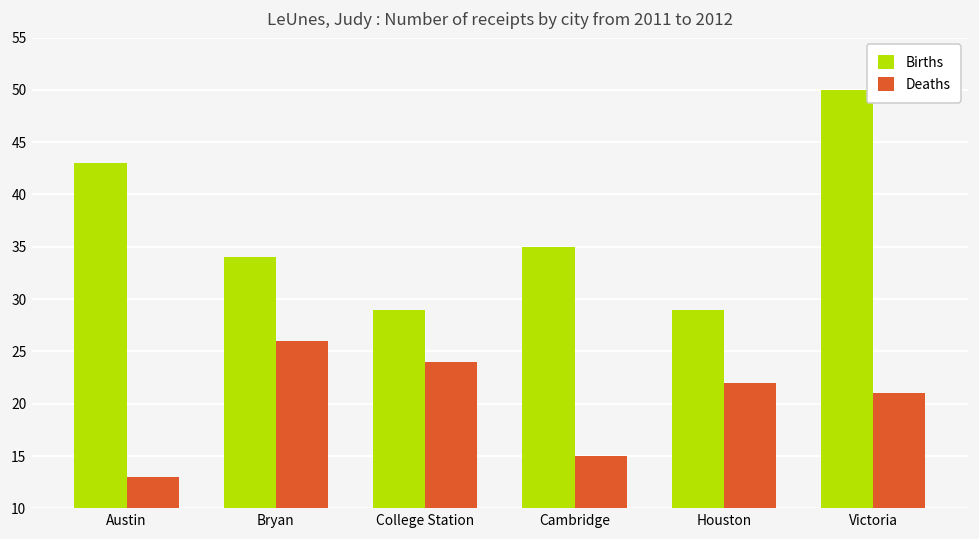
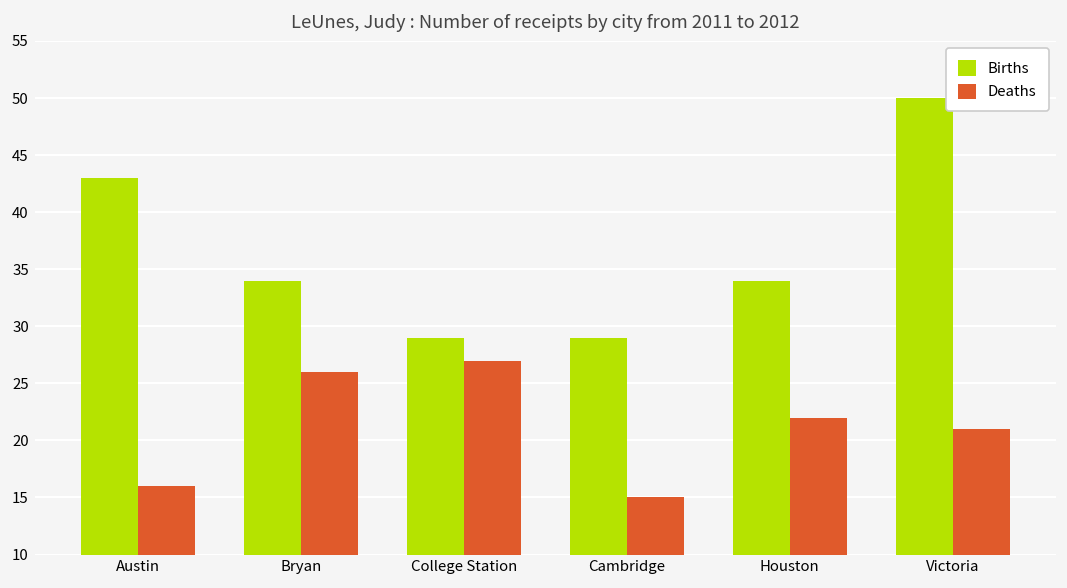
  {
    "Births": {
      "Austin": 43,
      "Bryan": 34,
      "College Station": 29,
-     "Cambridge": 35,
-     "Houston": 29,
+     "Cambridge": 29,
+     "Houston": 34,
      "Victoria": 50
    },
    "Deaths": {
-     "Austin": 13,
+     "Austin": 16,
      "Bryan": 26,
-     "College Station": 24,
+     "College Station": 27,
      "Cambridge": 15,
      "Houston": 22,
      "Victoria": 21
    }
  }
